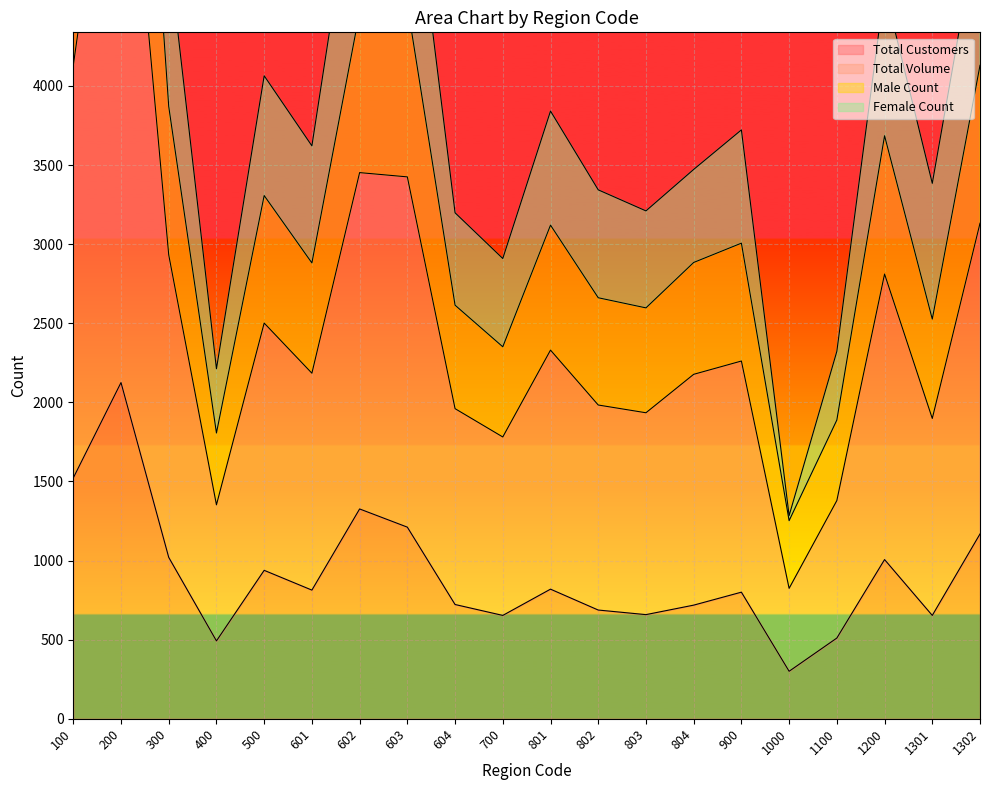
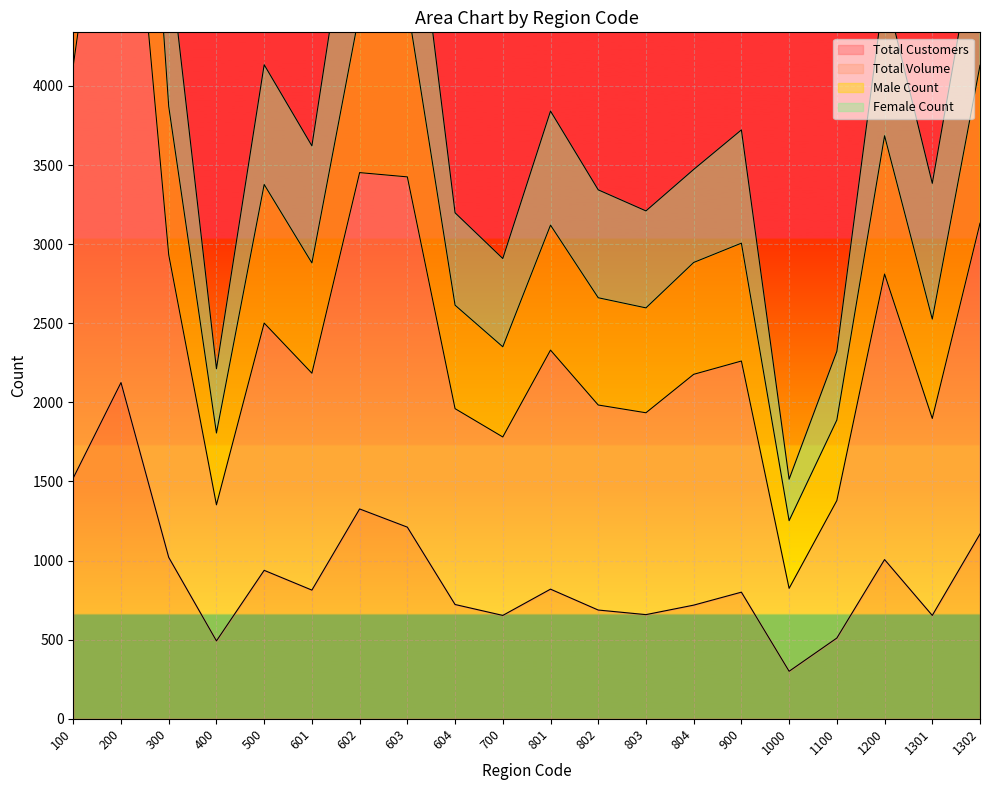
  {
    "Male Count": {
      "300": 940,
      "400": 450,
-     "500": 810,
+     "500": 880,
      "601": 700,
      "604": 650,
      "700": 570,
      "801": 790,
      "802": 680,
      "803": 660,
      "804": 710,
      "900": 750,
      "1000": 430,
      "1100": 510,
      "1200": 870,
      "1301": 630,
      "1302": 1000
    },
    "Female Count": {
      "400": 410,
      "500": 760,
      "601": 740,
      "604": 580,
      "700": 560,
      "801": 720,
      "802": 680,
      "803": 610,
      "804": 590,
      "900": 720,
-     "1000": 30,
+     "1000": 260,
      "1100": 430,
      "1301": 860
    }
  }
